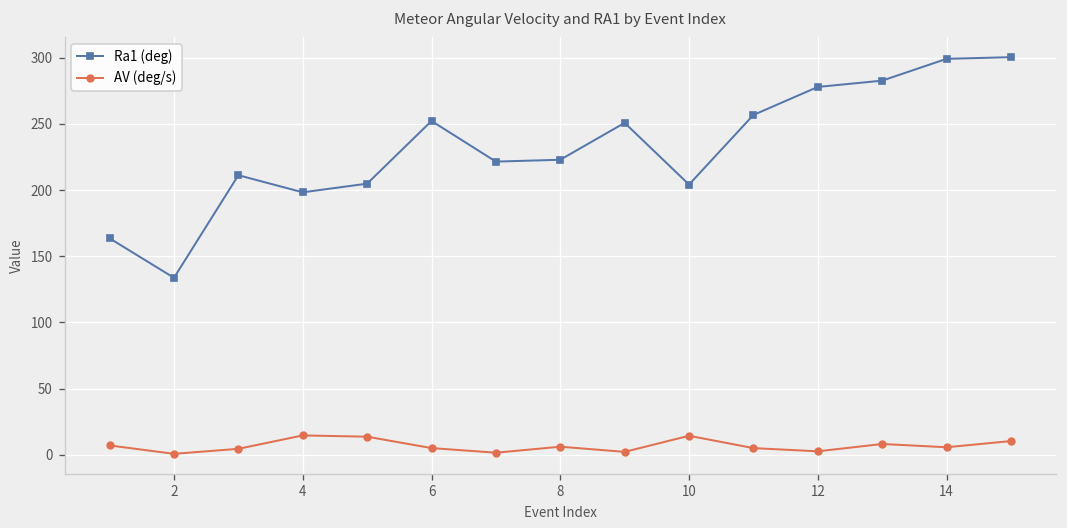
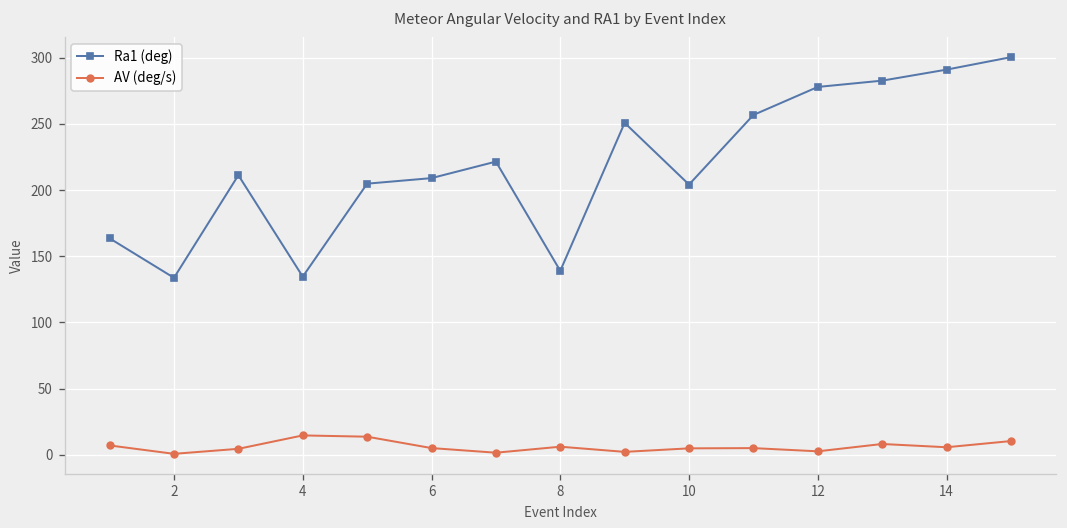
  {
    "Ra1 (deg)": {
      "2": 134,
-     "4": 198,
-     "6": 252,
-     "8": 223,
+     "4": 135,
+     "6": 209,
+     "8": 139,
      "10": 204,
      "12": 278,
-     "14": 299
+     "14": 291
    },
    "AV (deg/s)": {
      "2": 1,
      "4": 15,
      "6": 5,
      "8": 6,
-     "10": 14,
+     "10": 5,
      "12": 3,
      "14": 6
    }
  }
